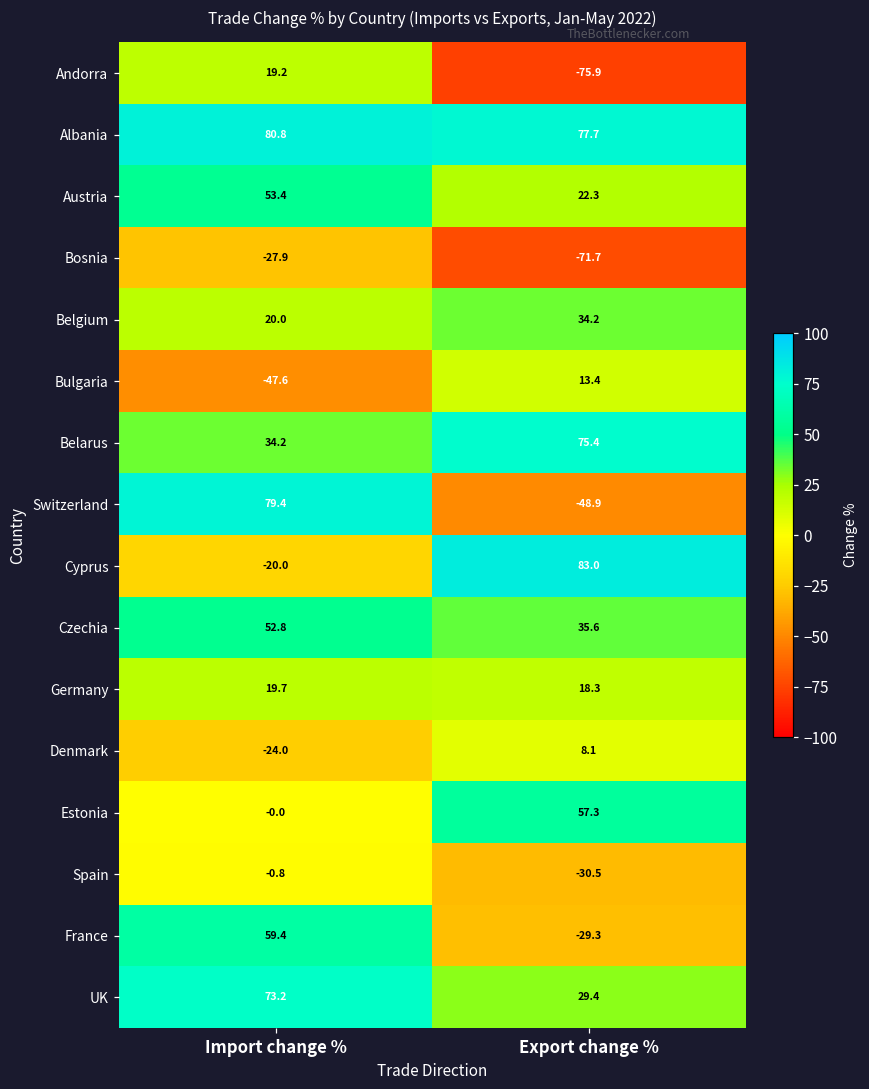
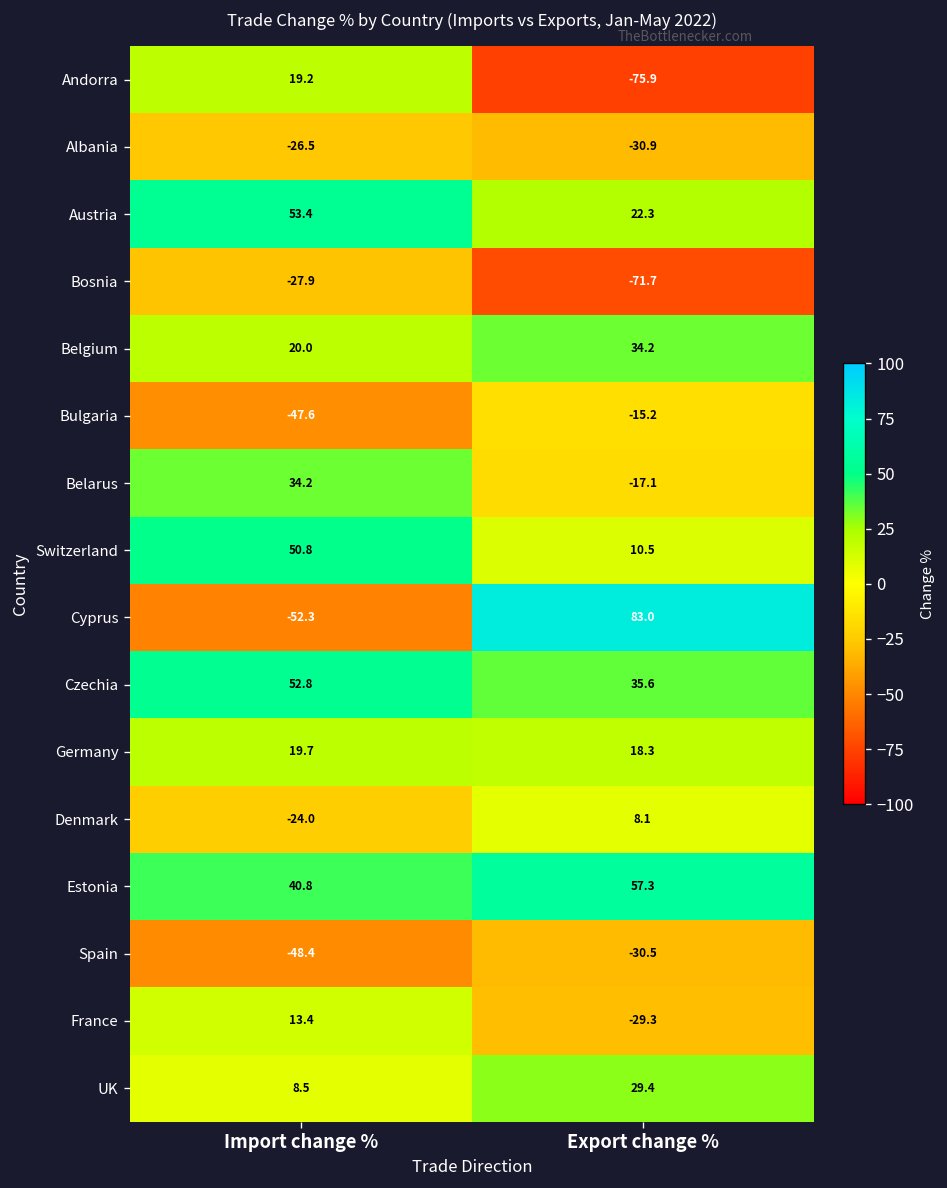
  {
    "Andorra": {
      "Import change %": 19.2,
      "Export change %": -75.9
    },
    "Albania": {
-     "Import change %": 80.8,
-     "Export change %": 77.7
+     "Import change %": -26.5,
+     "Export change %": -30.9
    },
    "Austria": {
      "Import change %": 53.4,
      "Export change %": 22.3
    },
    "Bosnia": {
      "Import change %": -27.9,
      "Export change %": -71.7
    },
    "Belgium": {
      "Import change %": 20.0,
      "Export change %": 34.2
    },
    "Bulgaria": {
      "Import change %": -47.6,
-     "Export change %": 13.4
+     "Export change %": -15.2
    },
    "Belarus": {
      "Import change %": 34.2,
-     "Export change %": 75.4
+     "Export change %": -17.1
    },
    "Switzerland": {
-     "Import change %": 79.4,
-     "Export change %": -48.9
+     "Import change %": 50.8,
+     "Export change %": 10.5
    },
    "Cyprus": {
-     "Import change %": -20.0,
+     "Import change %": -52.3,
      "Export change %": 83.0
    },
    "Czechia": {
      "Import change %": 52.8,
      "Export change %": 35.6
    },
    "Germany": {
      "Import change %": 19.7,
      "Export change %": 18.3
    },
    "Denmark": {
      "Import change %": -24.0,
      "Export change %": 8.1
    },
    "Estonia": {
-     "Import change %": -0.0,
+     "Import change %": 40.8,
      "Export change %": 57.3
    },
    "Spain": {
-     "Import change %": -0.8,
+     "Import change %": -48.4,
      "Export change %": -30.5
    },
    "France": {
-     "Import change %": 59.4,
+     "Import change %": 13.4,
      "Export change %": -29.3
    },
    "UK": {
-     "Import change %": 73.2,
+     "Import change %": 8.5,
      "Export change %": 29.4
    }
  }
